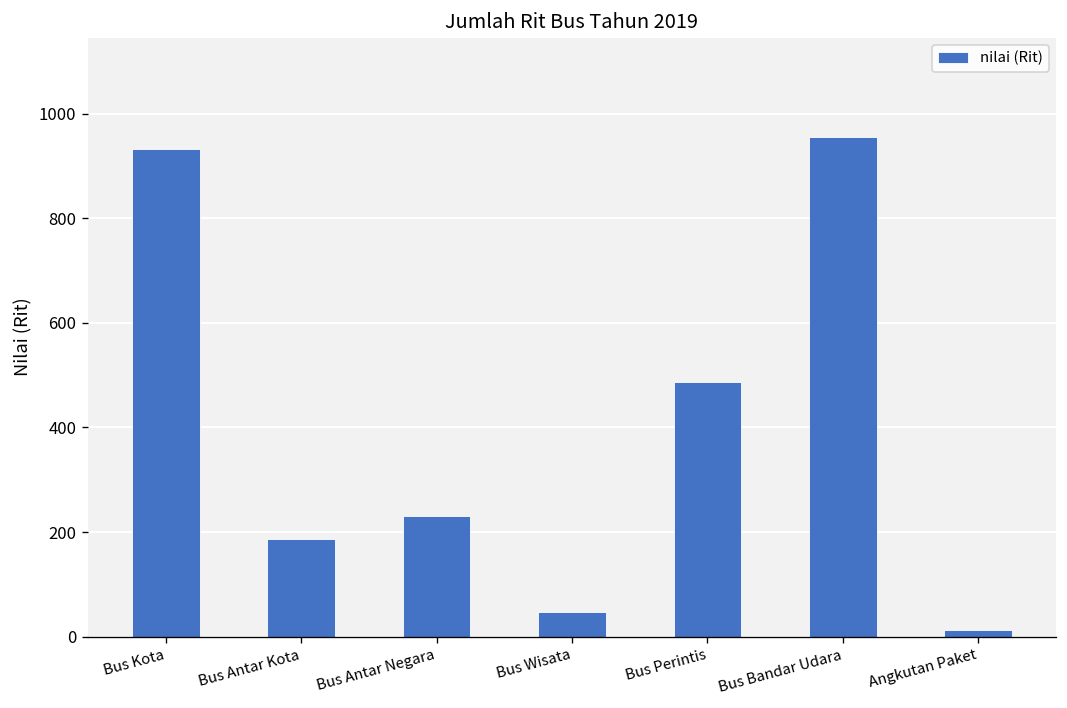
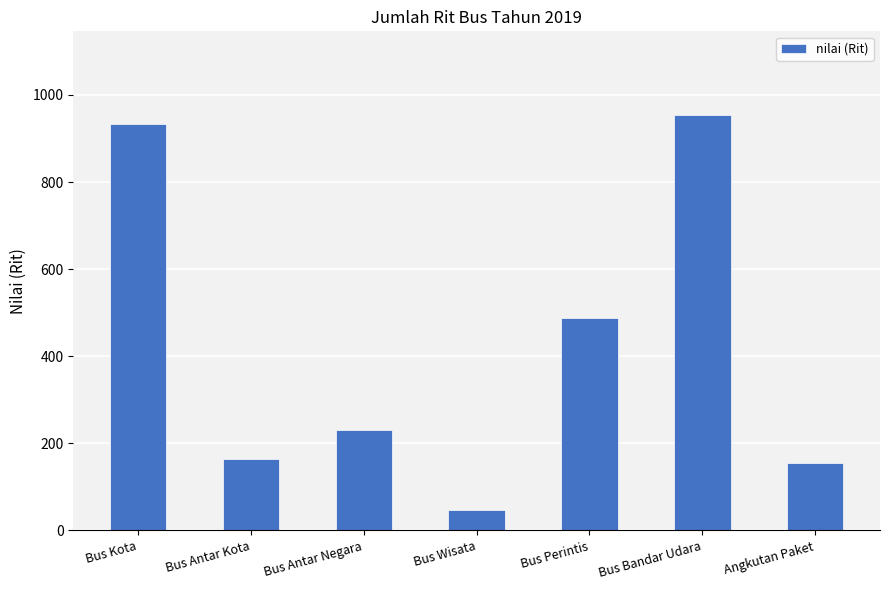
  {
    "Bus Kota": 930,
-   "Bus Antar Kota": 190,
+   "Bus Antar Kota": 160,
    "Bus Antar Negara": 230,
    "Bus Wisata": 50,
    "Bus Perintis": 490,
    "Bus Bandar Udara": 960,
-   "Angkutan Paket": 10
+   "Angkutan Paket": 150
  }
